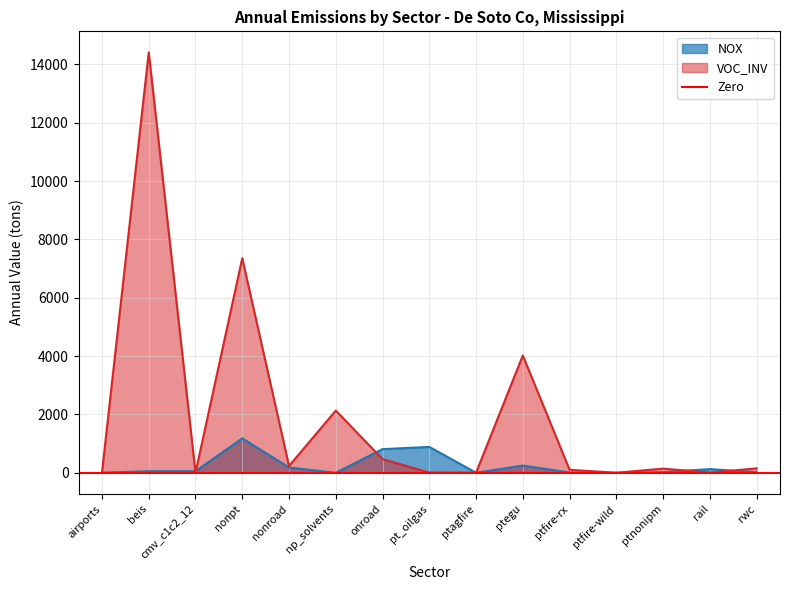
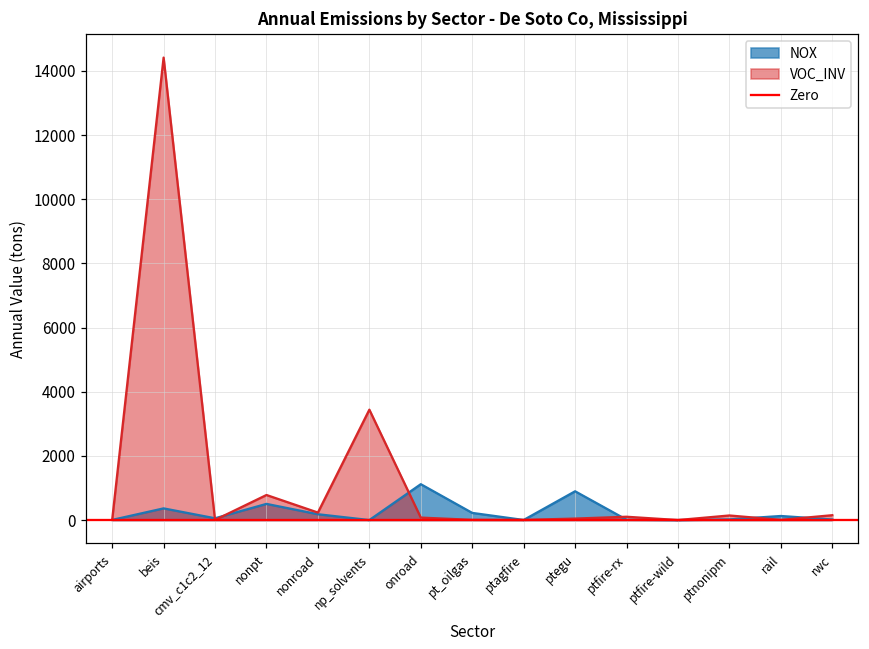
  {
    "NOX": {
-     "beis": 100,
-     "nonpt": 1200,
+     "beis": 400,
+     "nonpt": 500,
      "np_solvents": 0,
-     "onroad": 800,
-     "pt_oilgas": 900,
-     "ptegu": 200,
+     "onroad": 1100,
+     "pt_oilgas": 200,
+     "ptegu": 900,
      "ptfire-rx": 0,
      "ptnonipm": 0,
      "rail": 100,
      "rwc": 0
    },
    "VOC_INV": {
      "beis": 14400,
-     "nonpt": 7400,
-     "np_solvents": 2100,
-     "onroad": 500,
+     "nonpt": 800,
+     "np_solvents": 3400,
+     "onroad": 100,
      "pt_oilgas": 0,
-     "ptegu": 4000,
+     "ptegu": 0,
      "ptfire-rx": 100,
      "ptnonipm": 100,
      "rail": 0,
      "rwc": 200
    }
  }
